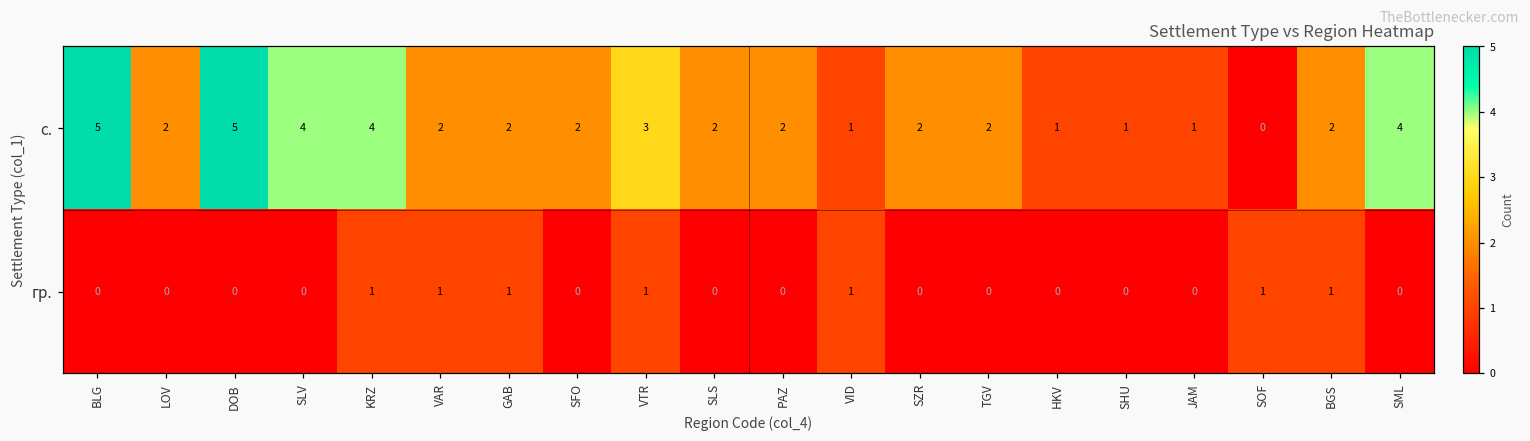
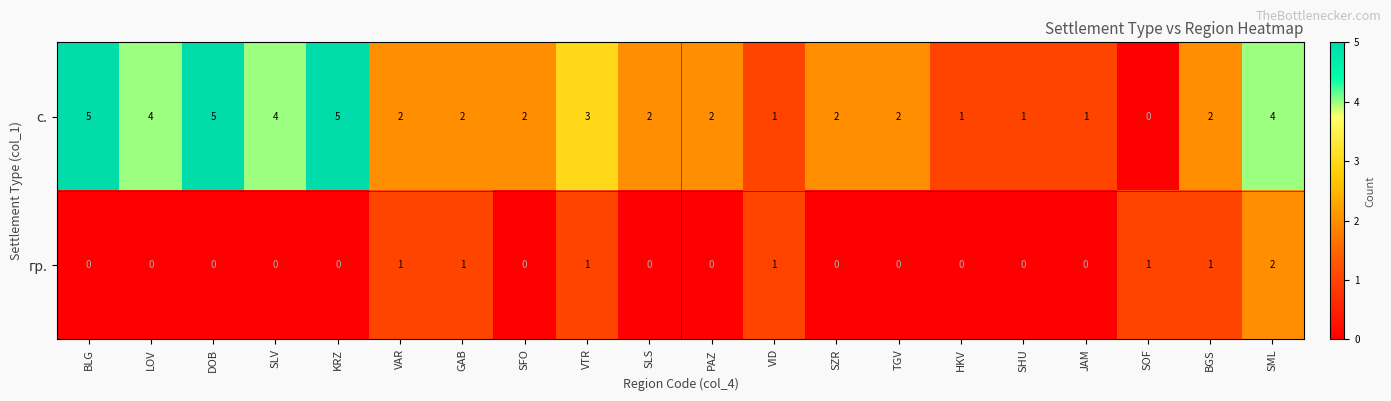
  {
    "с.": {
      "BLG": 5,
-     "LOV": 2,
+     "LOV": 4,
      "DOB": 5,
      "SLV": 4,
-     "KRZ": 4,
+     "KRZ": 5,
      "VAR": 2,
      "GAB": 2,
      "SFO": 2,
      "VTR": 3,
      "SLS": 2,
      "PAZ": 2,
      "VID": 1,
      "SZR": 2,
      "TGV": 2,
      "HKV": 1,
      "SHU": 1,
      "JAM": 1,
      "SOF": 0,
      "BGS": 2,
      "SML": 4
    },
    "гр.": {
      "BLG": 0,
      "LOV": 0,
      "DOB": 0,
      "SLV": 0,
-     "KRZ": 1,
+     "KRZ": 0,
      "VAR": 1,
      "GAB": 1,
      "SFO": 0,
      "VTR": 1,
      "SLS": 0,
      "PAZ": 0,
      "VID": 1,
      "SZR": 0,
      "TGV": 0,
      "HKV": 0,
      "SHU": 0,
      "JAM": 0,
      "SOF": 1,
      "BGS": 1,
-     "SML": 0
+     "SML": 2
    }
  }
